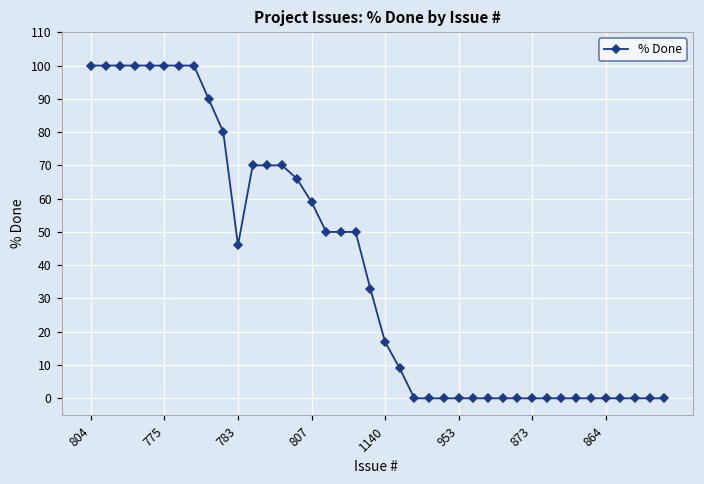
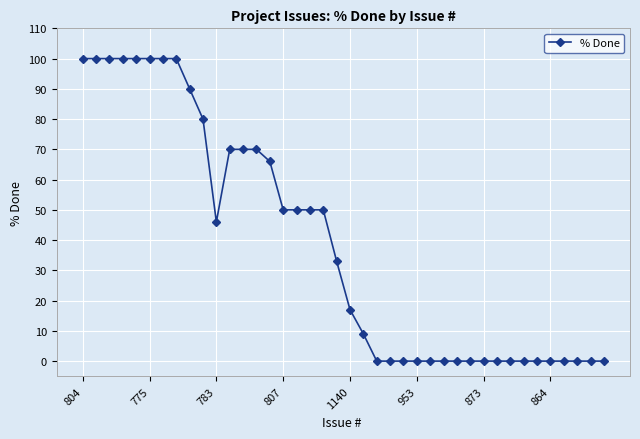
  {
    "804": 100,
    "775": 100,
    "783": 46,
-   "807": 59,
+   "807": 50,
    "1140": 17,
    "953": 0,
    "873": 0,
    "864": 0
  }
